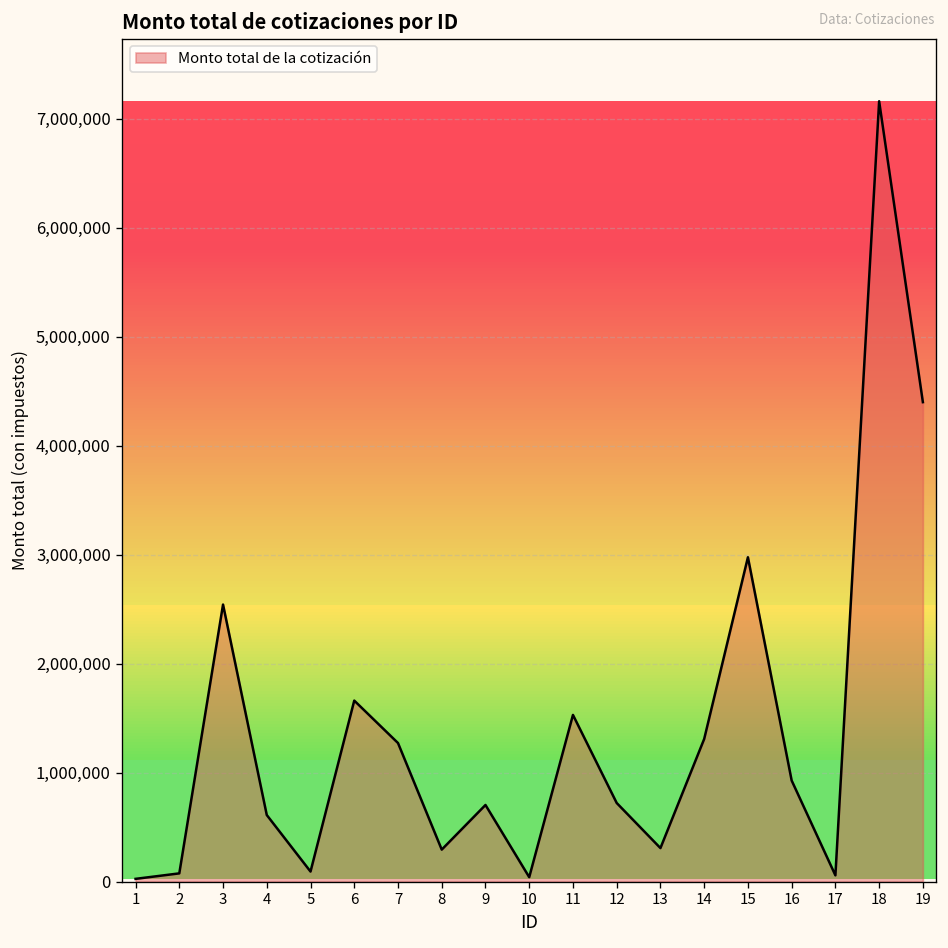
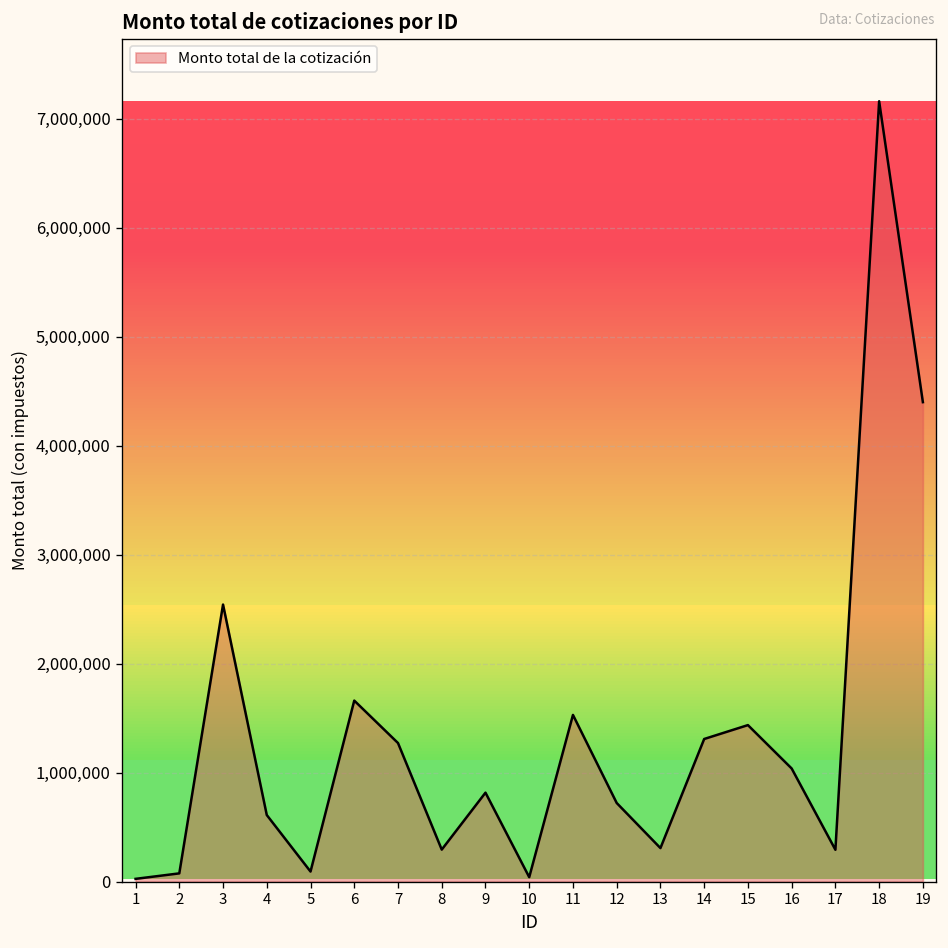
  {
    "1": "0",
    "2": "100,000",
    "3": "2,500,000",
    "4": "600,000",
    "5": "100,000",
    "6": "1,700,000",
    "7": "1,300,000",
    "8": "300,000",
-   "9": "700,000",
+   "9": "800,000",
    "10": "0",
    "11": "1,500,000",
    "12": "700,000",
    "13": "300,000",
    "14": "1,300,000",
-   "15": "3,000,000",
-   "16": "900,000",
-   "17": "100,000",
+   "15": "1,400,000",
+   "16": "1,000,000",
+   "17": "300,000",
    "18": "7,200,000",
    "19": "4,400,000"
  }
